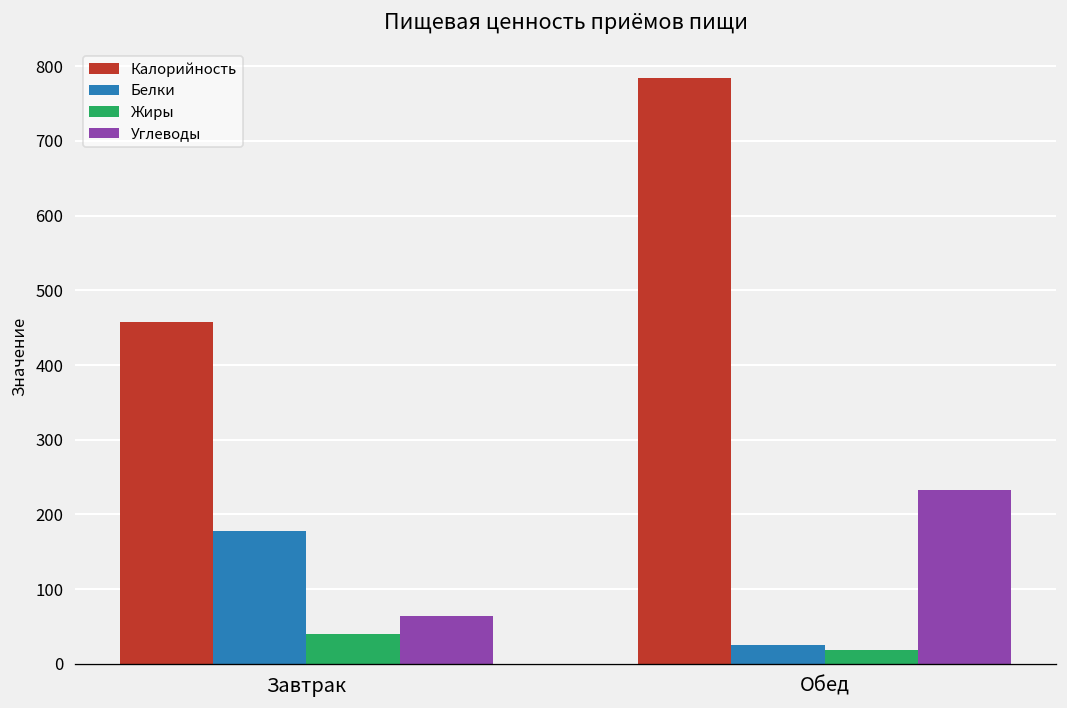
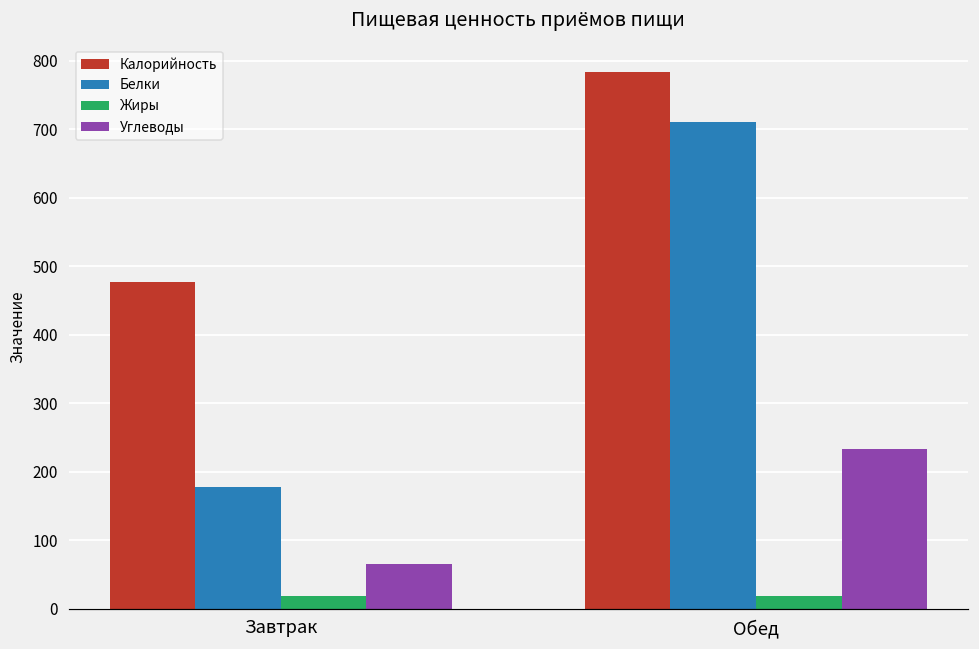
  {
    "Калорийность": {
-     "Завтрак": 460,
+     "Завтрак": 480,
      "Обед": 780
    },
    "Белки": {
      "Завтрак": 180,
-     "Обед": 20
+     "Обед": 710
    },
    "Жиры": {
-     "Завтрак": 40,
+     "Завтрак": 20,
      "Обед": 20
    },
    "Углеводы": {
      "Завтрак": 60,
      "Обед": 230
    }
  }
